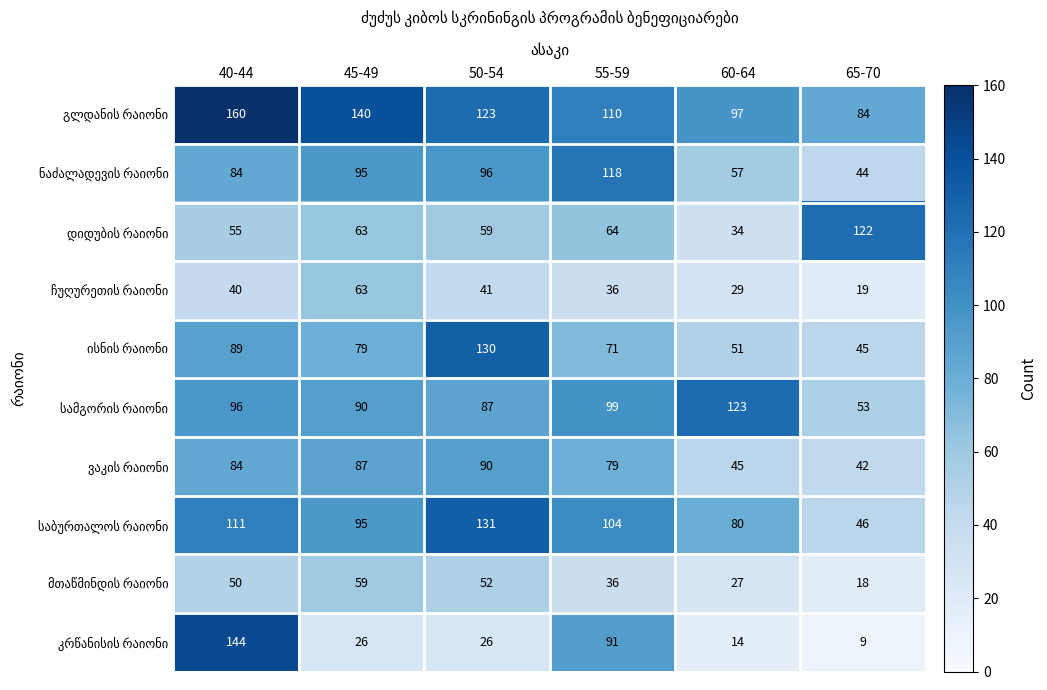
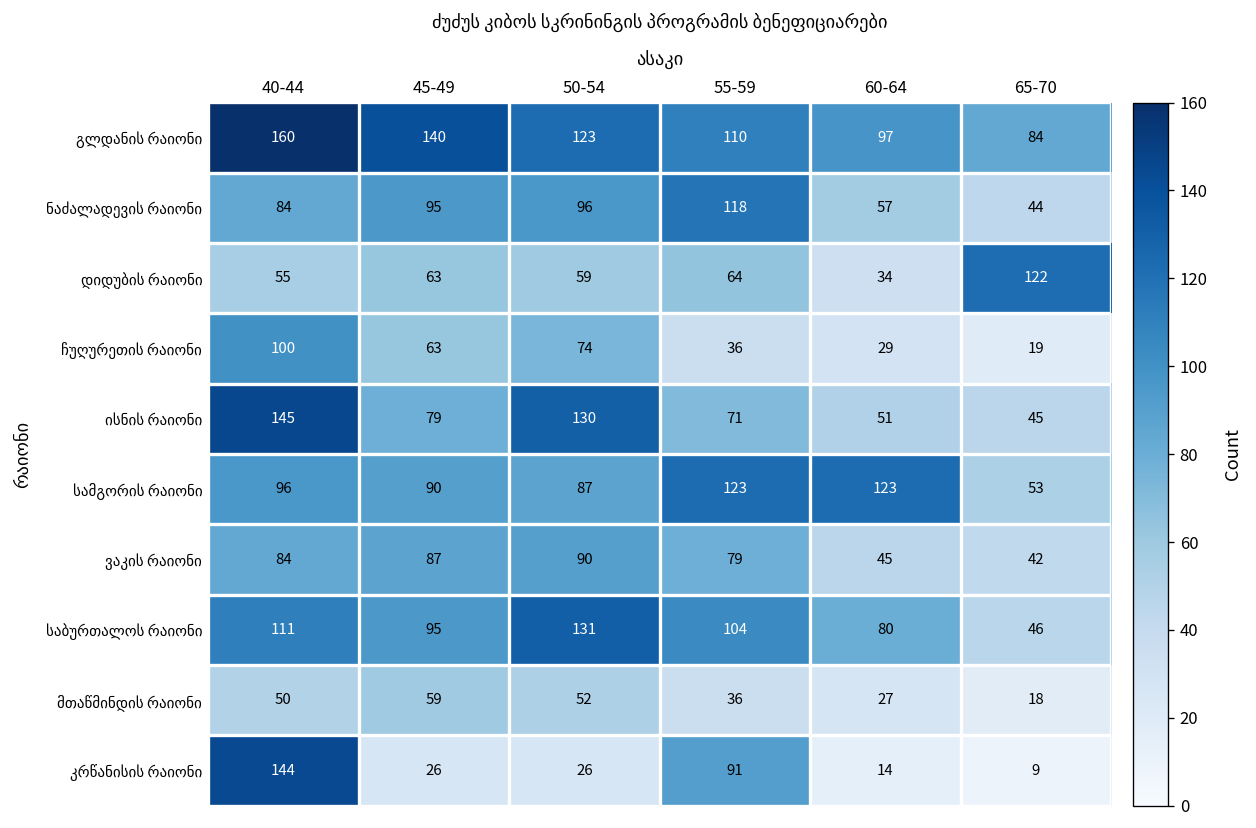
  {
    "გლდანის რაიონი": {
      "40-44": 160,
      "45-49": 140,
      "50-54": 123,
      "55-59": 110,
      "60-64": 97,
      "65-70": 84
    },
    "ნაძალადევის რაიონი": {
      "40-44": 84,
      "45-49": 95,
      "50-54": 96,
      "55-59": 118,
      "60-64": 57,
      "65-70": 44
    },
    "დიდუბის რაიონი": {
      "40-44": 55,
      "45-49": 63,
      "50-54": 59,
      "55-59": 64,
      "60-64": 34,
      "65-70": 122
    },
    "ჩუღურეთის რაიონი": {
-     "40-44": 40,
+     "40-44": 100,
      "45-49": 63,
-     "50-54": 41,
+     "50-54": 74,
      "55-59": 36,
      "60-64": 29,
      "65-70": 19
    },
    "ისნის რაიონი": {
-     "40-44": 89,
+     "40-44": 145,
      "45-49": 79,
      "50-54": 130,
      "55-59": 71,
      "60-64": 51,
      "65-70": 45
    },
    "სამგორის რაიონი": {
      "40-44": 96,
      "45-49": 90,
      "50-54": 87,
-     "55-59": 99,
+     "55-59": 123,
      "60-64": 123,
      "65-70": 53
    },
    "ვაკის რაიონი": {
      "40-44": 84,
      "45-49": 87,
      "50-54": 90,
      "55-59": 79,
      "60-64": 45,
      "65-70": 42
    },
    "საბურთალოს რაიონი": {
      "40-44": 111,
      "45-49": 95,
      "50-54": 131,
      "55-59": 104,
      "60-64": 80,
      "65-70": 46
    },
    "მთაწმინდის რაიონი": {
      "40-44": 50,
      "45-49": 59,
      "50-54": 52,
      "55-59": 36,
      "60-64": 27,
      "65-70": 18
    },
    "კრწანისის რაიონი": {
      "40-44": 144,
      "45-49": 26,
      "50-54": 26,
      "55-59": 91,
      "60-64": 14,
      "65-70": 9
    }
  }
